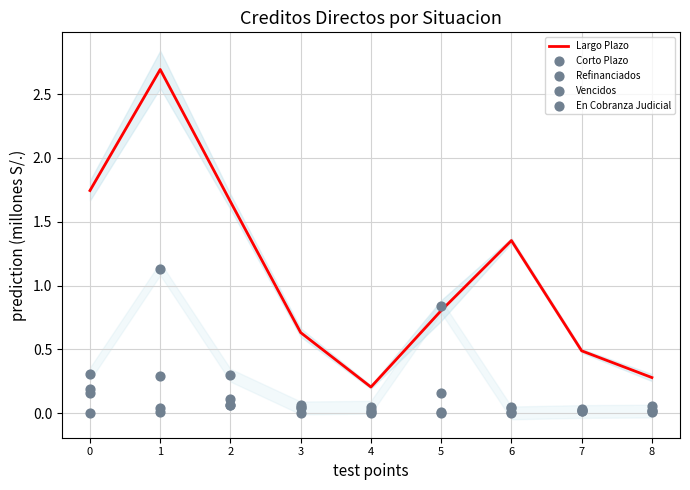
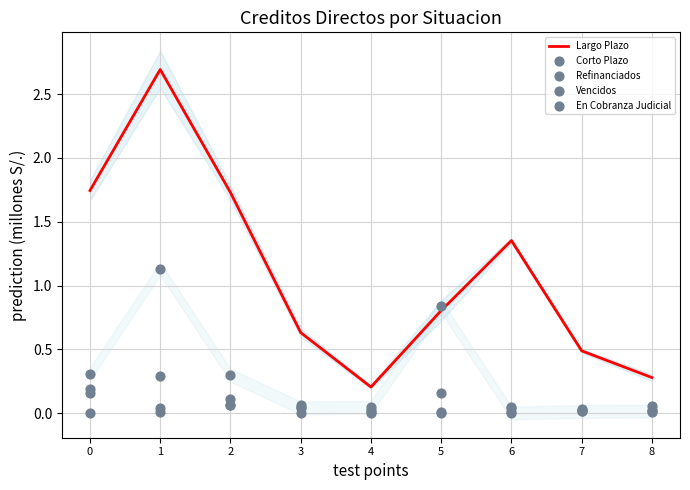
  {
    "Largo Plazo": {
      "0": 1.74,
      "1": 2.69,
-     "2": 1.66,
+     "2": 1.73,
      "3": 0.63,
      "5": 0.80,
      "8": 0.28
    }
  }
